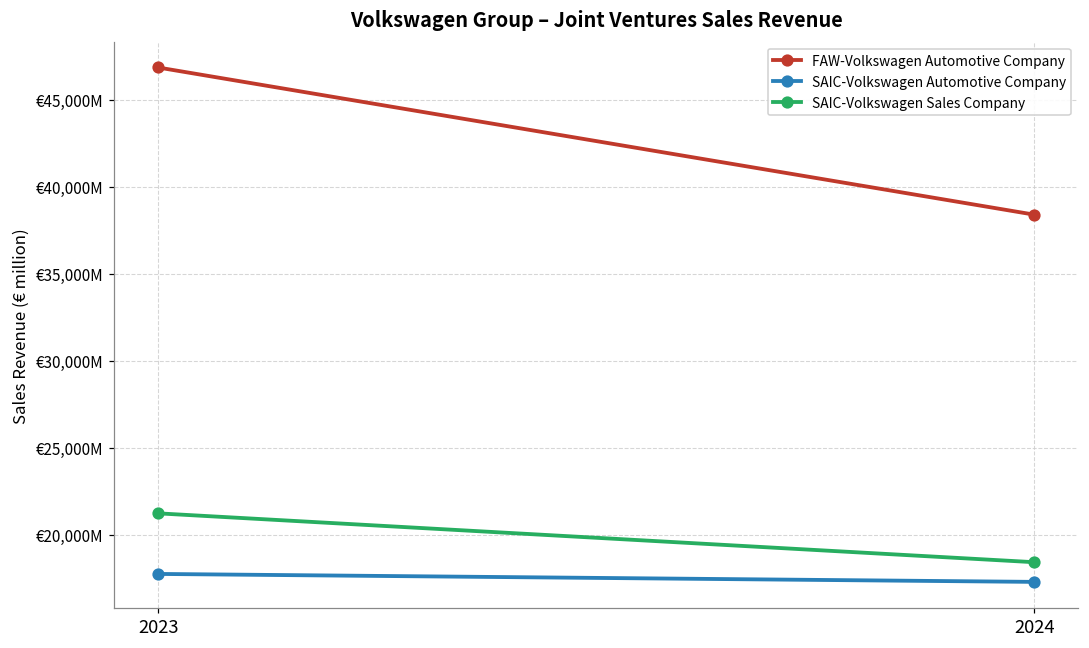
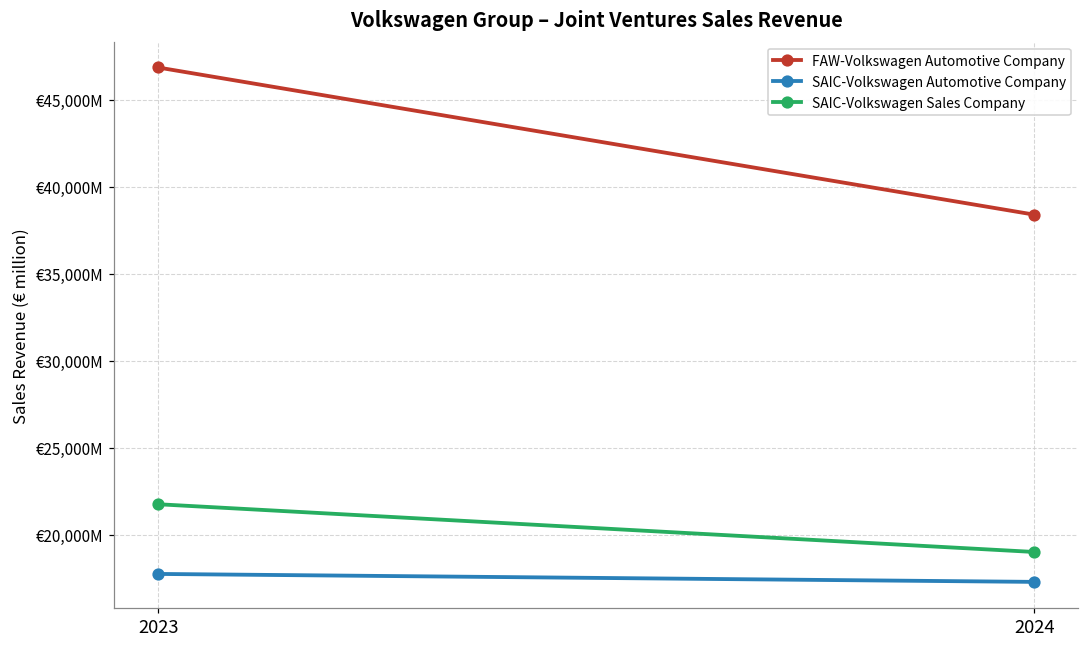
  {
    "FAW-Volkswagen Automotive Company": {
      "2023": "€46,800,000,000",
      "2024": "€38,400,000,000"
    },
    "SAIC-Volkswagen Automotive Company": {
      "2023": "€17,800,000,000",
      "2024": "€17,300,000,000"
    },
    "SAIC-Volkswagen Sales Company": {
-     "2023": "€21,200,000,000",
-     "2024": "€18,400,000,000"
+     "2023": "€21,800,000,000",
+     "2024": "€19,000,000,000"
    }
  }
